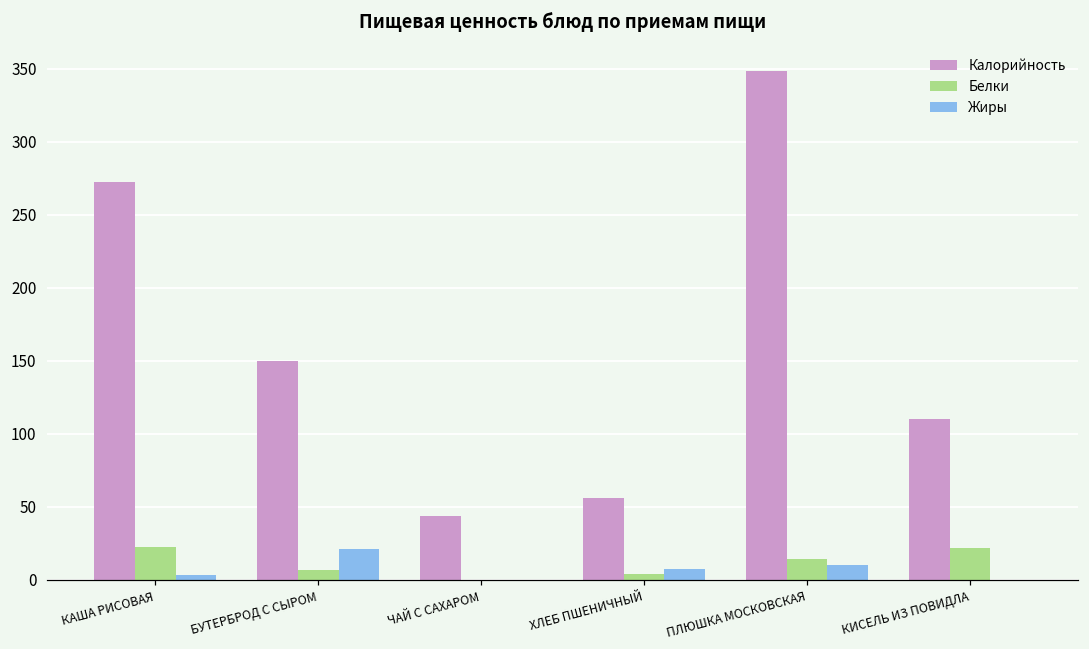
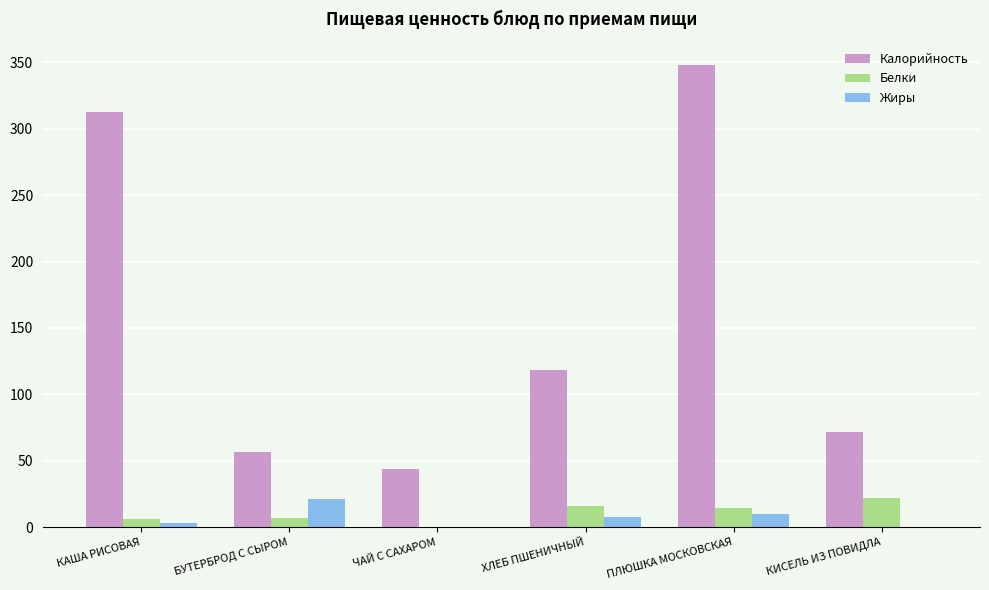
  {
    "Калорийность": {
-     "КАША РИСОВАЯ": 273,
-     "БУТЕРБРОД С СЫРОМ": 150,
+     "КАША РИСОВАЯ": 313,
+     "БУТЕРБРОД С СЫРОМ": 57,
      "ЧАЙ С САХАРОМ": 44,
-     "ХЛЕБ ПШЕНИЧНЫЙ": 56,
+     "ХЛЕБ ПШЕНИЧНЫЙ": 118,
      "ПЛЮШКА МОСКОВСКАЯ": 348,
-     "КИСЕЛЬ ИЗ ПОВИДЛА": 110
+     "КИСЕЛЬ ИЗ ПОВИДЛА": 72
    },
    "Белки": {
-     "КАША РИСОВАЯ": 22,
+     "КАША РИСОВАЯ": 6,
      "БУТЕРБРОД С СЫРОМ": 7,
-     "ХЛЕБ ПШЕНИЧНЫЙ": 4,
+     "ХЛЕБ ПШЕНИЧНЫЙ": 16,
      "ПЛЮШКА МОСКОВСКАЯ": 14,
      "КИСЕЛЬ ИЗ ПОВИДЛА": 22
    },
    "Жиры": {
      "КАША РИСОВАЯ": 3,
      "БУТЕРБРОД С СЫРОМ": 21,
      "ЧАЙ С САХАРОМ": 0,
      "ХЛЕБ ПШЕНИЧНЫЙ": 8,
      "ПЛЮШКА МОСКОВСКАЯ": 10,
      "КИСЕЛЬ ИЗ ПОВИДЛА": 0
    }
  }
